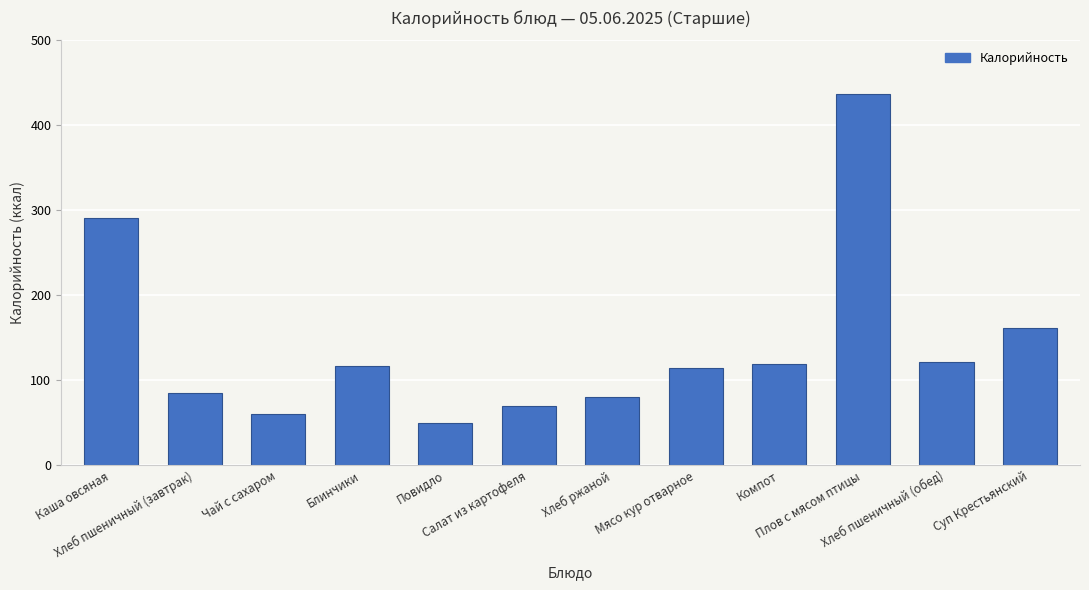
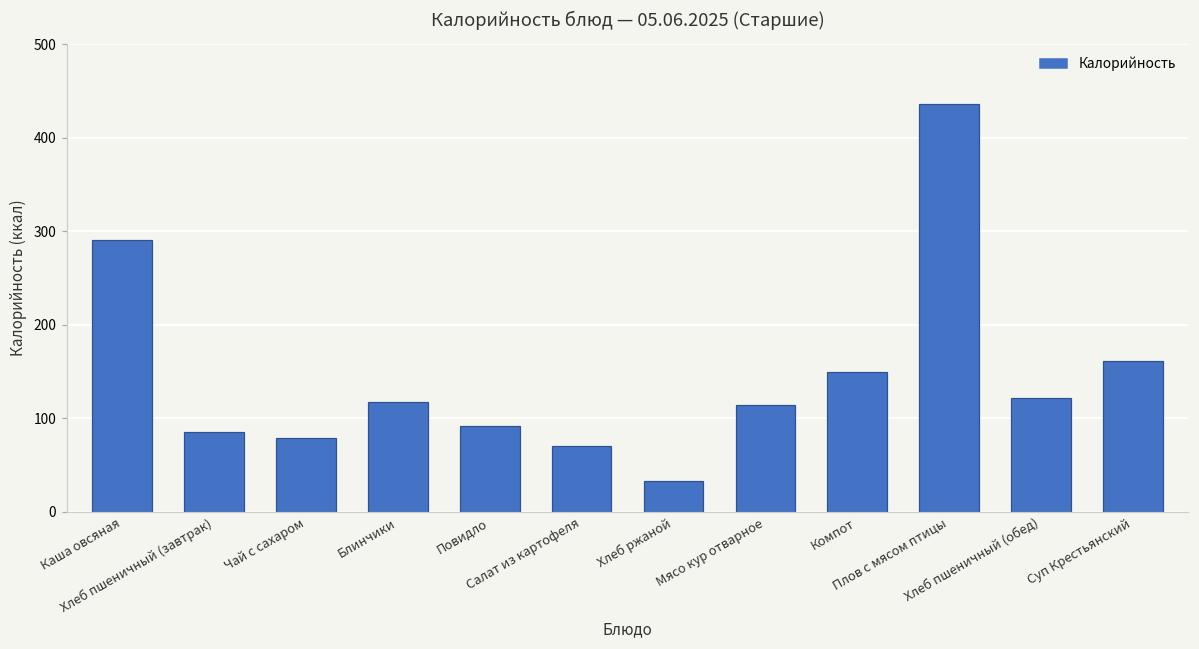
  {
    "Каша овсяная": 290,
    "Хлеб пшеничный (завтрак)": 90,
-   "Чай с сахаром": 60,
+   "Чай с сахаром": 80,
    "Блинчики": 120,
-   "Повидло": 50,
+   "Повидло": 90,
    "Салат из картофеля": 70,
-   "Хлеб ржаной": 80,
+   "Хлеб ржаной": 30,
    "Мясо кур отварное": 110,
-   "Компот": 120,
+   "Компот": 150,
    "Плов с мясом птицы": 440,
    "Хлеб пшеничный (обед)": 120,
    "Суп Крестьянский": 160
  }
